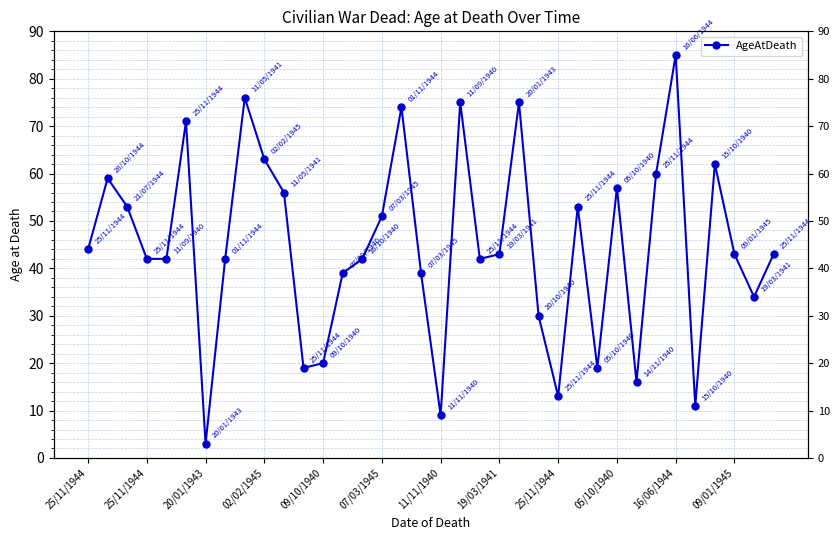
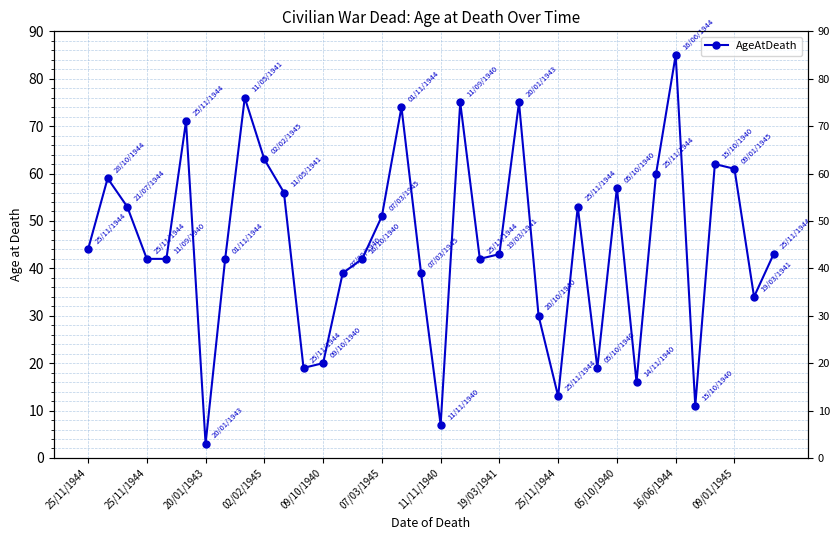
  {
-   "11/11/1940": 9,
-   "09/01/1945": 43
+   "11/11/1940": 7,
+   "09/01/1945": 61
  }
